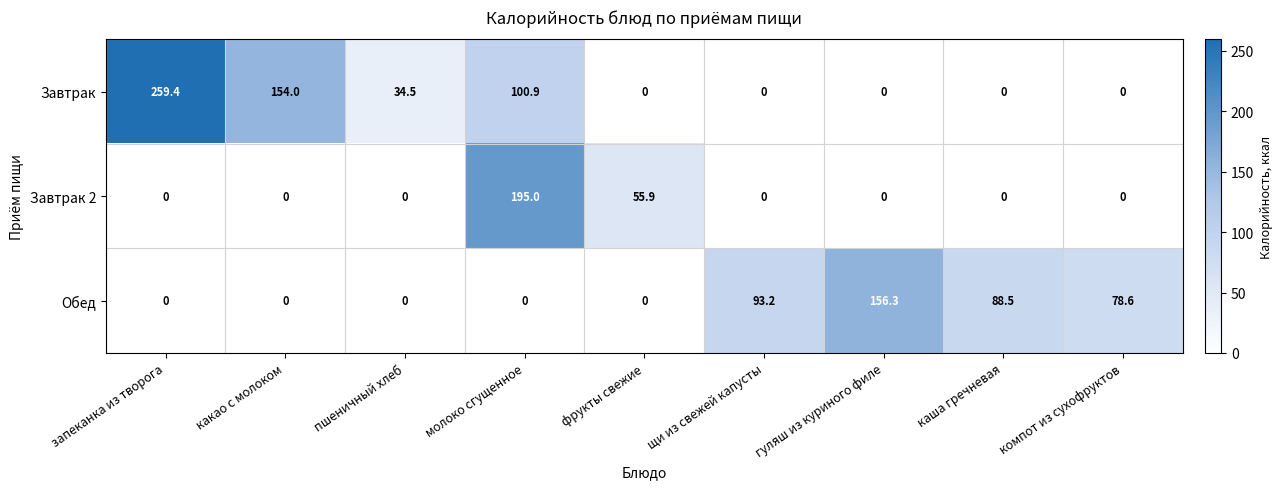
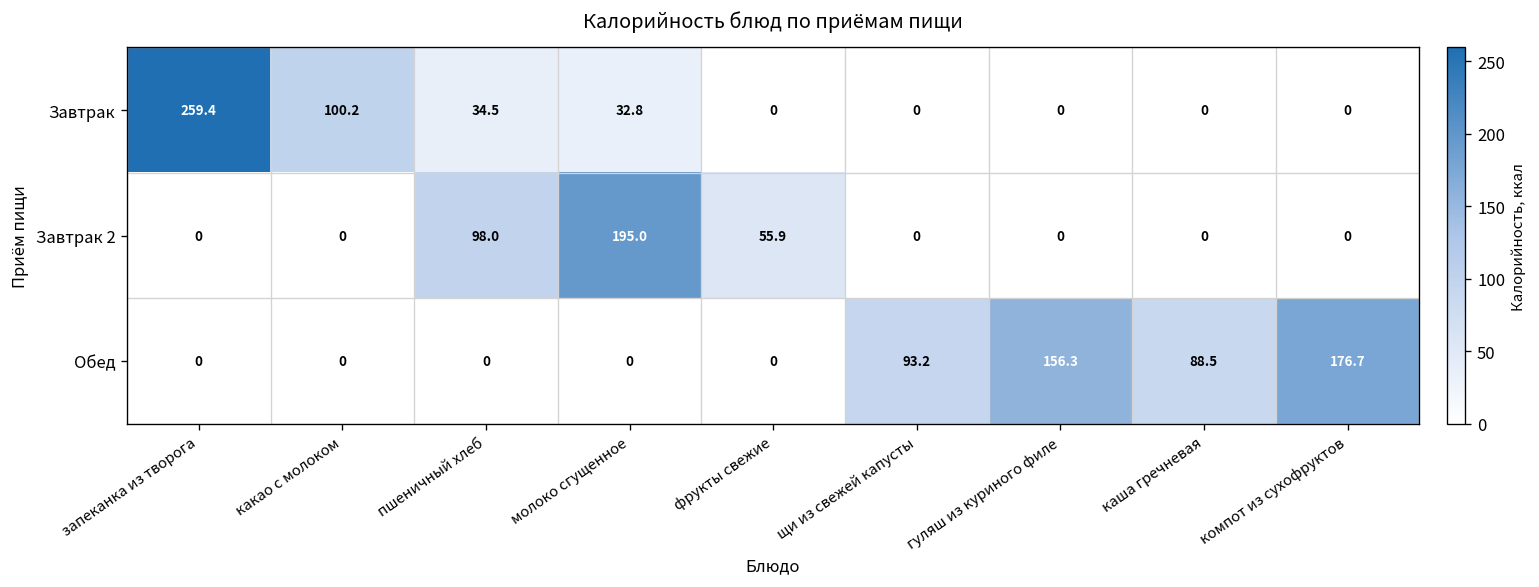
  {
    "Завтрак": {
      "запеканка из творога": 259.4,
-     "какао с молоком": 154.0,
+     "какао с молоком": 100.2,
      "пшеничный хлеб": 34.5,
-     "молоко сгущенное": 100.9,
+     "молоко сгущенное": 32.8,
      "фрукты свежие": 0,
      "щи из свежей капусты": 0,
      "гуляш из куриного филе": 0,
      "каша гречневая": 0,
      "компот из сухофруктов": 0
    },
    "Завтрак 2": {
      "запеканка из творога": 0,
      "какао с молоком": 0,
-     "пшеничный хлеб": 0,
+     "пшеничный хлеб": 98.0,
      "молоко сгущенное": 195.0,
      "фрукты свежие": 55.9,
      "щи из свежей капусты": 0,
      "гуляш из куриного филе": 0,
      "каша гречневая": 0,
      "компот из сухофруктов": 0
    },
    "Обед": {
      "запеканка из творога": 0,
      "какао с молоком": 0,
      "пшеничный хлеб": 0,
      "молоко сгущенное": 0,
      "фрукты свежие": 0,
      "щи из свежей капусты": 93.2,
      "гуляш из куриного филе": 156.3,
      "каша гречневая": 88.5,
-     "компот из сухофруктов": 78.6
+     "компот из сухофруктов": 176.7
    }
  }
